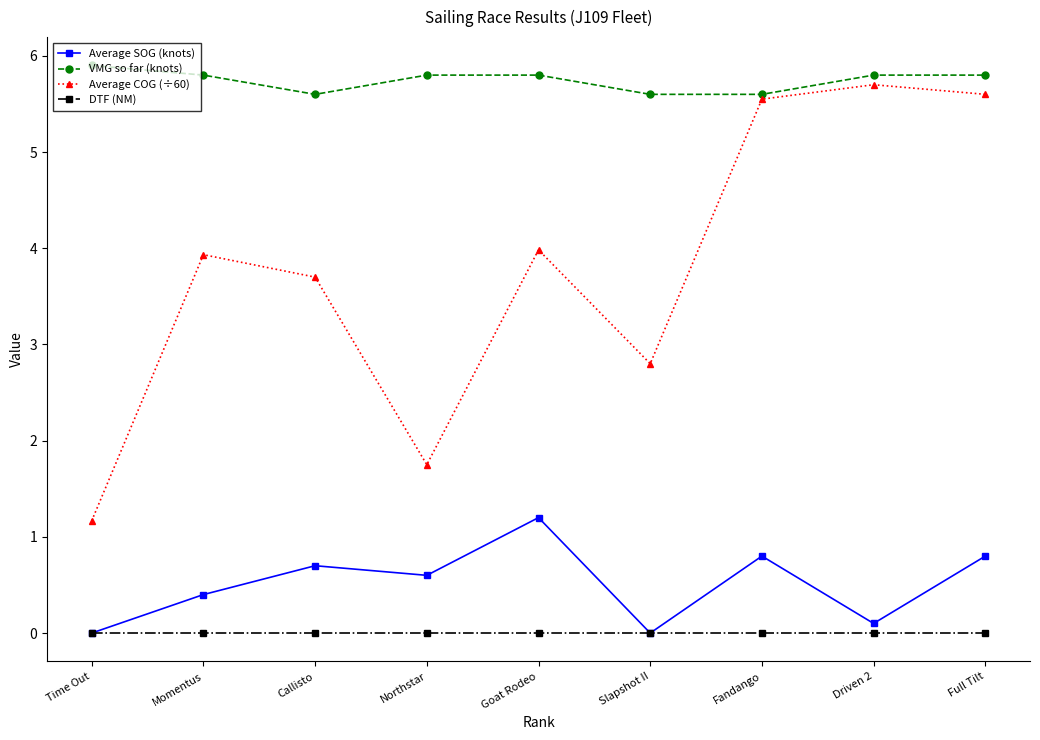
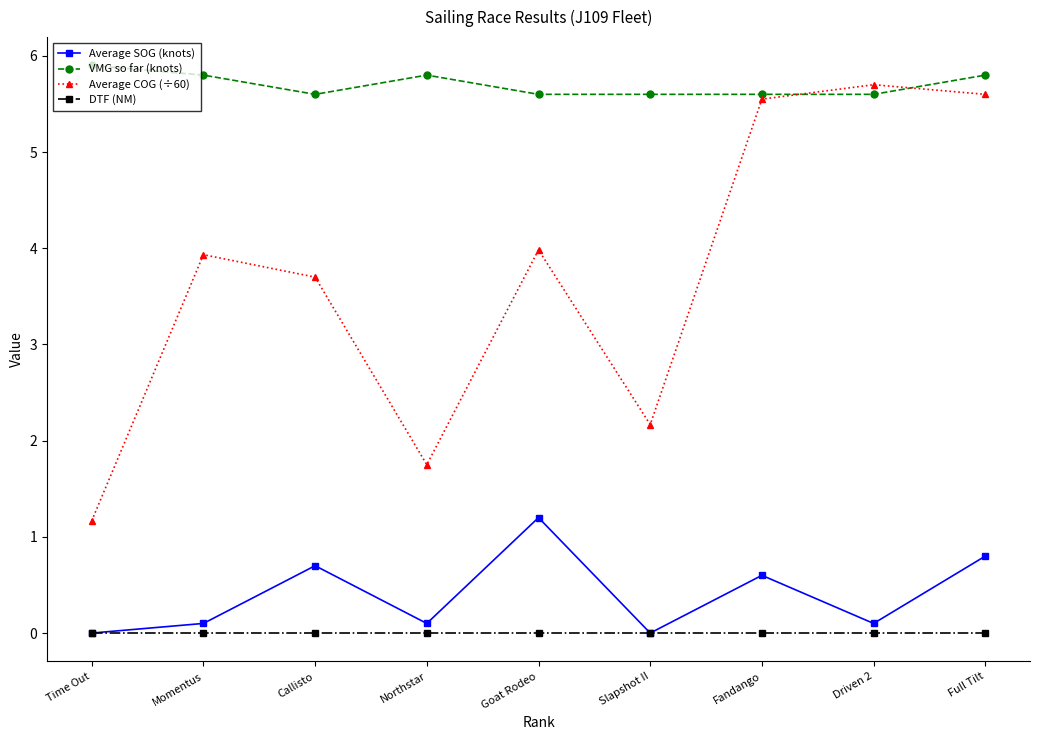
  {
    "Average SOG (knots)": {
-     "Momentus": 0.4,
+     "Momentus": 0.1,
      "Callisto": 0.7,
-     "Northstar": 0.6,
+     "Northstar": 0.1,
      "Goat Rodeo": 1.2,
-     "Fandango": 0.8,
+     "Fandango": 0.6,
      "Driven 2": 0.1,
      "Full Tilt": 0.8
    },
    "VMG so far (knots)": {
      "Momentus": 5.8,
      "Callisto": 5.6,
      "Northstar": 5.8,
-     "Goat Rodeo": 5.8,
+     "Goat Rodeo": 5.6,
      "Slapshot II": 5.6,
      "Fandango": 5.6,
-     "Driven 2": 5.8,
+     "Driven 2": 5.6,
      "Full Tilt": 5.8
    },
    "Average COG (÷60)": {
      "Time Out": 1.2,
      "Momentus": 3.9,
      "Callisto": 3.7,
      "Northstar": 1.8,
      "Goat Rodeo": 4.0,
-     "Slapshot II": 2.8,
+     "Slapshot II": 2.2,
      "Fandango": 5.6,
      "Driven 2": 5.7,
      "Full Tilt": 5.6
    },
    "DTF (NM)": {
      "Momentus": 0.0,
      "Callisto": 0.0,
      "Northstar": 0.0,
      "Goat Rodeo": 0.0,
      "Fandango": 0.0,
      "Driven 2": 0.0,
      "Full Tilt": 0.0
    }
  }
